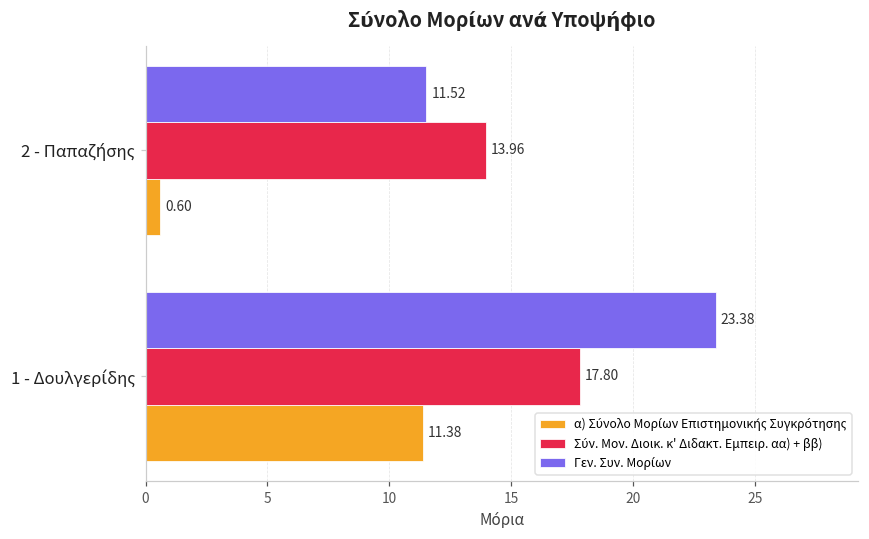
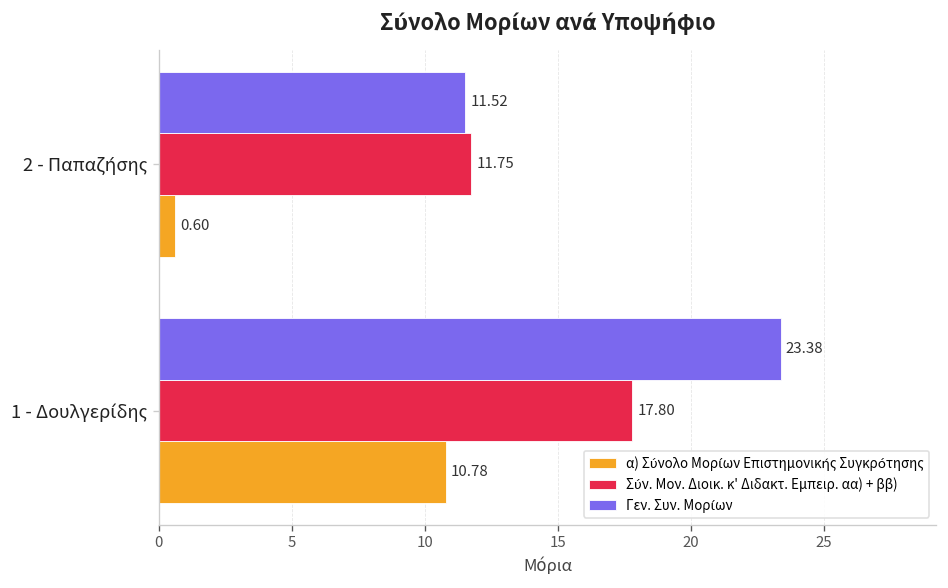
  {
    "α) Σύνολο Μορίων Επιστημονικής Συγκρότησης": {
      "2 - Παπαζήσης": 0.60,
-     "1 - Δουλγερίδης": 11.38
+     "1 - Δουλγερίδης": 10.78
    },
    "Σύν. Μον. Διοικ. κ' Διδακτ. Εμπειρ. αα) + ββ)": {
-     "2 - Παπαζήσης": 13.96,
+     "2 - Παπαζήσης": 11.75,
      "1 - Δουλγερίδης": 17.80
    },
    "Γεν. Συν. Μορίων": {
      "2 - Παπαζήσης": 11.52,
      "1 - Δουλγερίδης": 23.38
    }
  }
